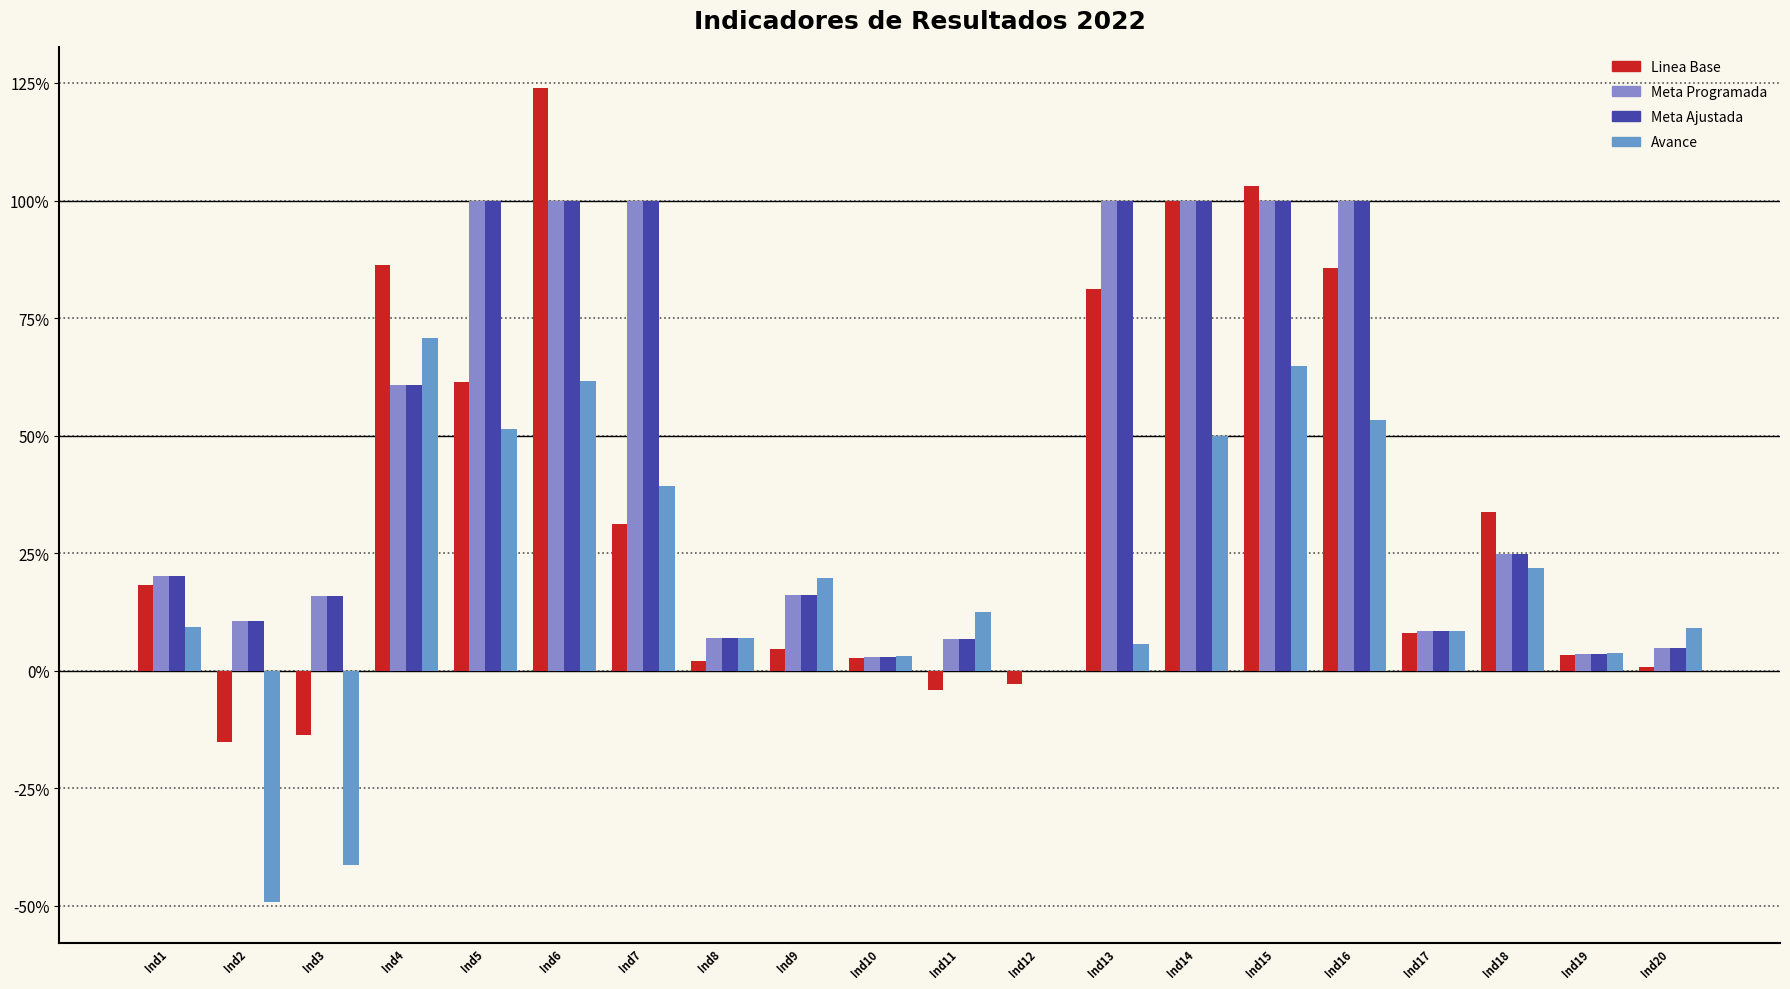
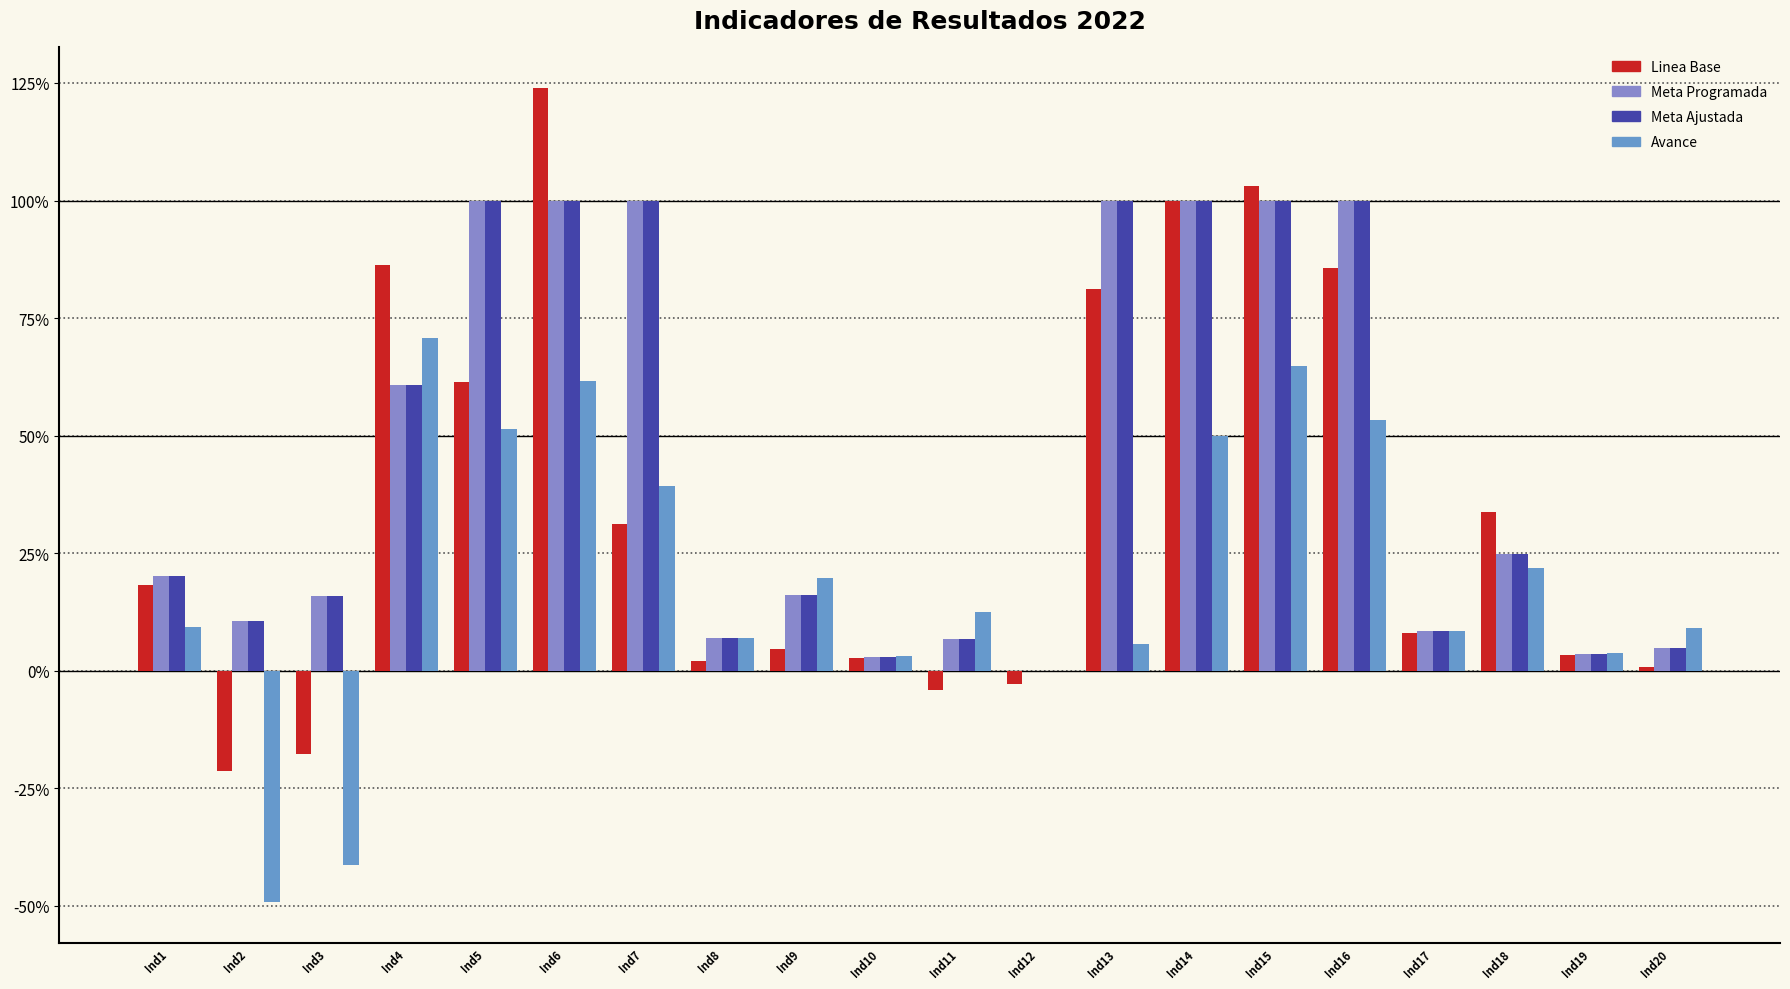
  {
    "Linea Base": {
      "Ind1": "18%",
-     "Ind2": "-15%",
-     "Ind3": "-14%",
+     "Ind2": "-21%",
+     "Ind3": "-18%",
      "Ind4": "86%",
      "Ind5": "61%",
      "Ind6": "124%",
      "Ind7": "31%",
      "Ind8": "2%",
      "Ind9": "5%",
      "Ind10": "3%",
      "Ind11": "-4%",
      "Ind12": "-3%",
      "Ind13": "81%",
      "Ind14": "100%",
      "Ind15": "103%",
      "Ind16": "86%",
      "Ind17": "8%",
      "Ind18": "34%",
      "Ind19": "3%",
      "Ind20": "1%"
    },
    "Meta Ajustada": {
      "Ind1": "20%",
      "Ind2": "11%",
      "Ind3": "16%",
      "Ind4": "61%",
      "Ind5": "100%",
      "Ind6": "100%",
      "Ind7": "100%",
      "Ind8": "7%",
      "Ind9": "16%",
      "Ind10": "3%",
      "Ind11": "7%",
      "Ind13": "100%",
      "Ind14": "100%",
      "Ind15": "100%",
      "Ind16": "100%",
      "Ind17": "9%",
      "Ind18": "25%",
      "Ind19": "4%",
      "Ind20": "5%"
    }
  }
